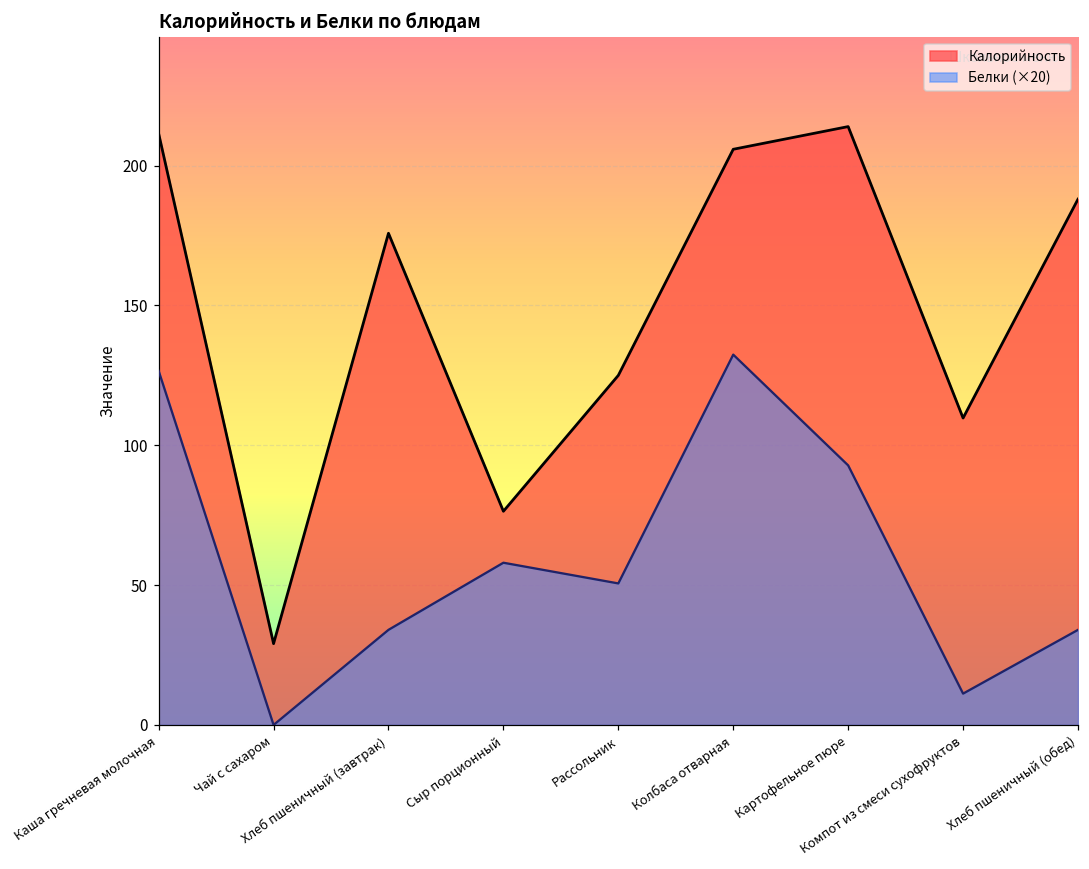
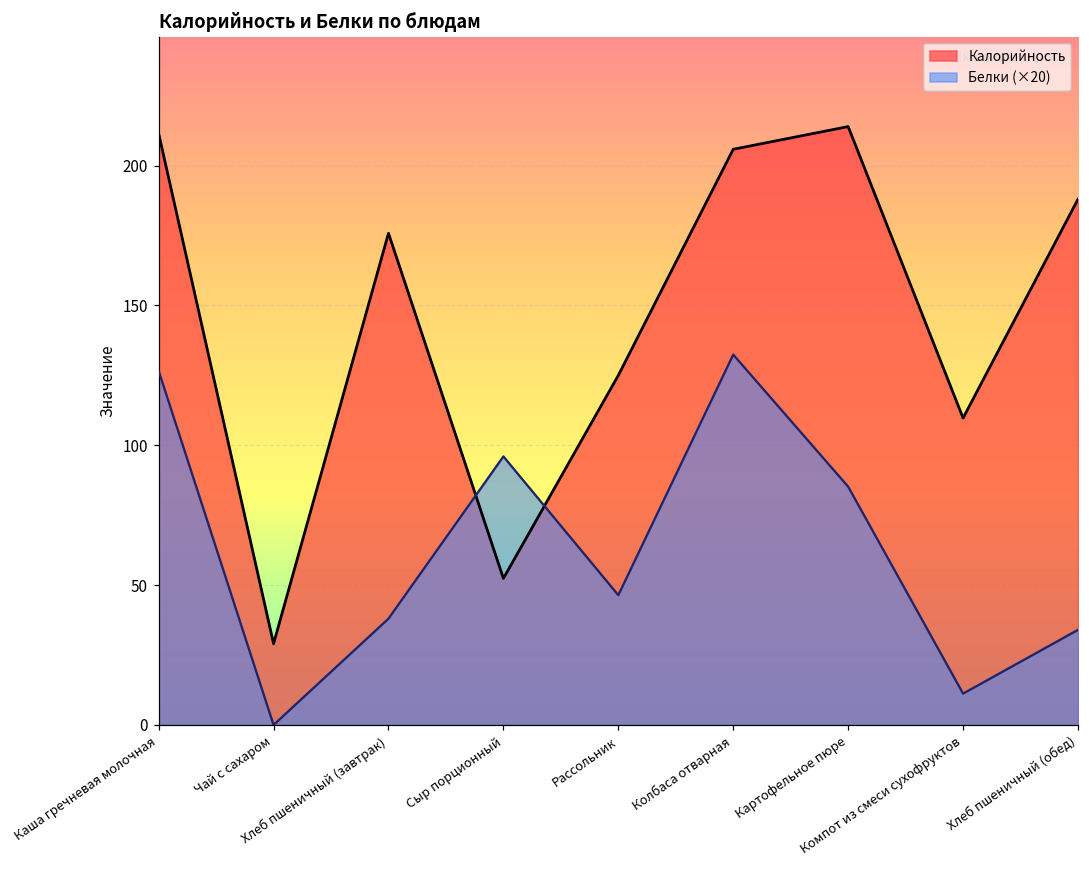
  {
    "Калорийность": {
      "Каша гречневая молочная": 211,
      "Чай с сахаром": 29,
      "Хлеб пшеничный (завтрак)": 176,
-     "Сыр порционный": 76,
+     "Сыр порционный": 52,
      "Рассольник": 125,
      "Колбаса отварная": 206,
      "Картофельное пюре": 214,
      "Компот из смеси сухофруктов": 110,
      "Хлеб пшеничный (обед)": 188
    },
    "Белки (×20)": {
      "Каша гречневая молочная": 127,
      "Чай с сахаром": 0,
-     "Хлеб пшеничный (завтрак)": 34,
-     "Сыр порционный": 58,
-     "Рассольник": 51,
+     "Хлеб пшеничный (завтрак)": 38,
+     "Сыр порционный": 96,
+     "Рассольник": 46,
      "Колбаса отварная": 132,
-     "Картофельное пюре": 93,
+     "Картофельное пюре": 85,
      "Компот из смеси сухофруктов": 11,
      "Хлеб пшеничный (обед)": 34
    }
  }
